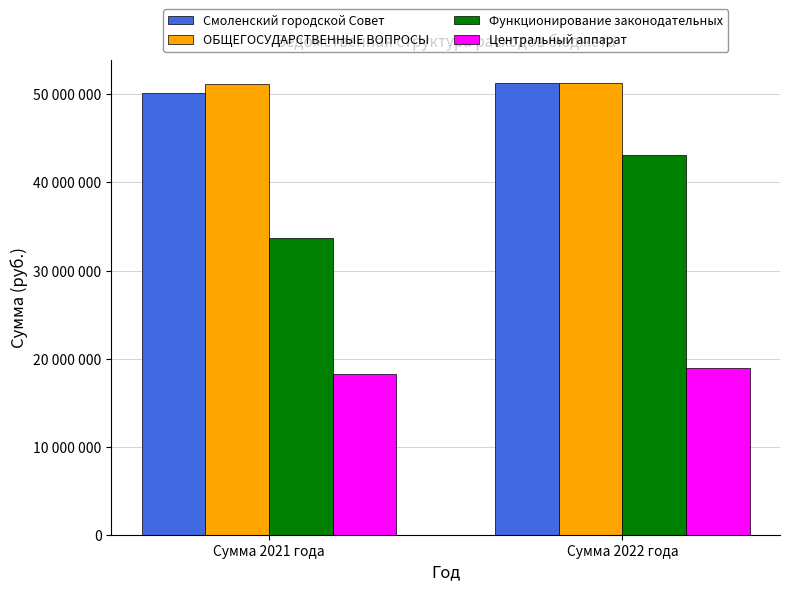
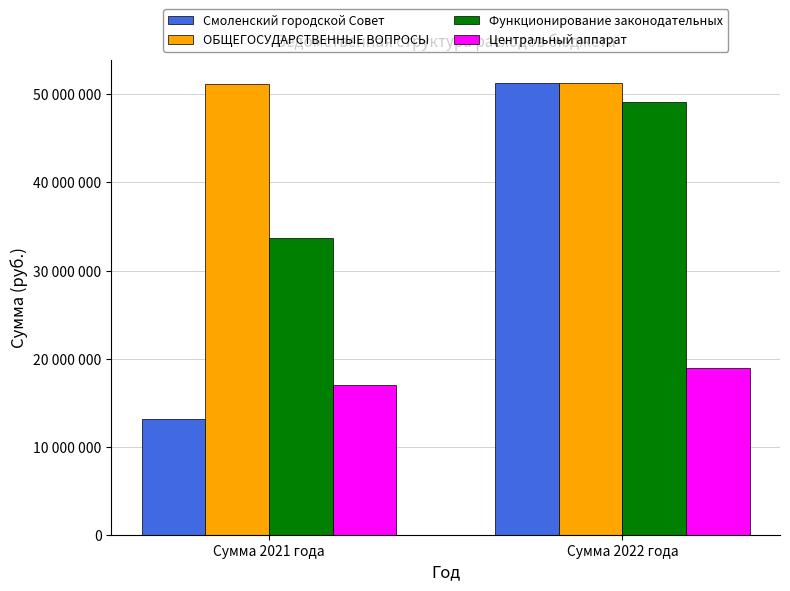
  {
    "Смоленский городской Совет": {
-     "Сумма 2021 года": 50000000,
+     "Сумма 2021 года": 13000000,
      "Сумма 2022 года": 51000000
    },
    "ОБЩЕГОСУДАРСТВЕННЫЕ ВОПРОСЫ": {
      "Сумма 2021 года": 51000000,
      "Сумма 2022 года": 51000000
    },
    "Функционирование законодательных": {
      "Сумма 2021 года": 34000000,
-     "Сумма 2022 года": 43000000
+     "Сумма 2022 года": 49000000
    },
    "Центральный аппарат": {
-     "Сумма 2021 года": 18000000,
+     "Сумма 2021 года": 17000000,
      "Сумма 2022 года": 19000000
    }
  }
